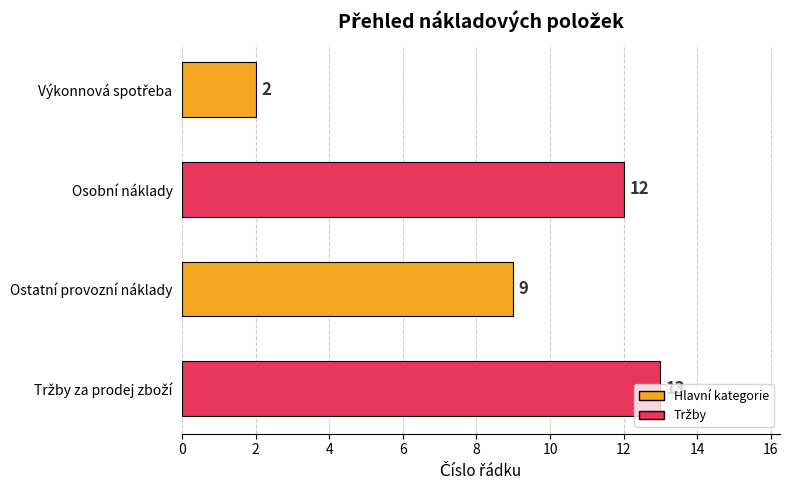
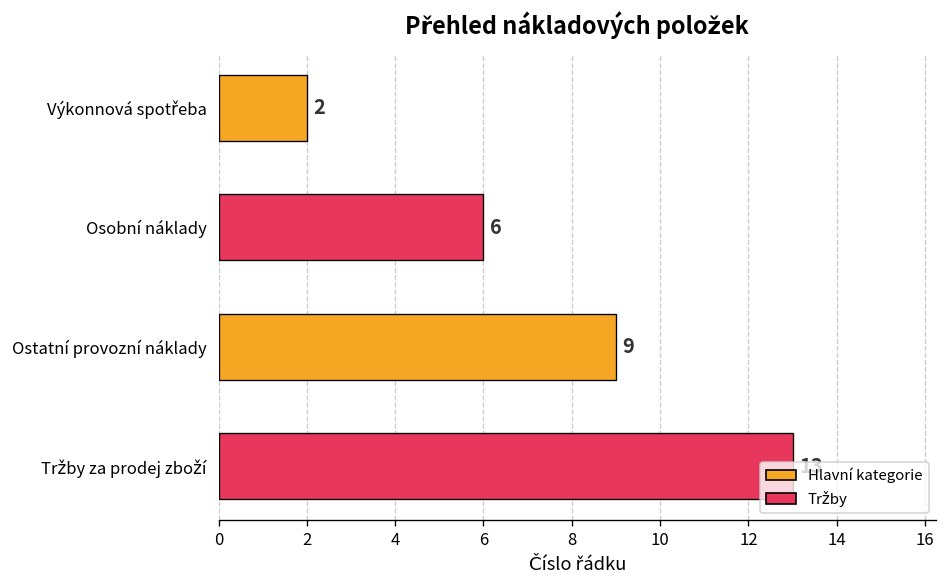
  {
    "Výkonnová spotřeba": 2,
-   "Osobní náklady": 12,
+   "Osobní náklady": 6,
    "Ostatní provozní náklady": 9
  }
